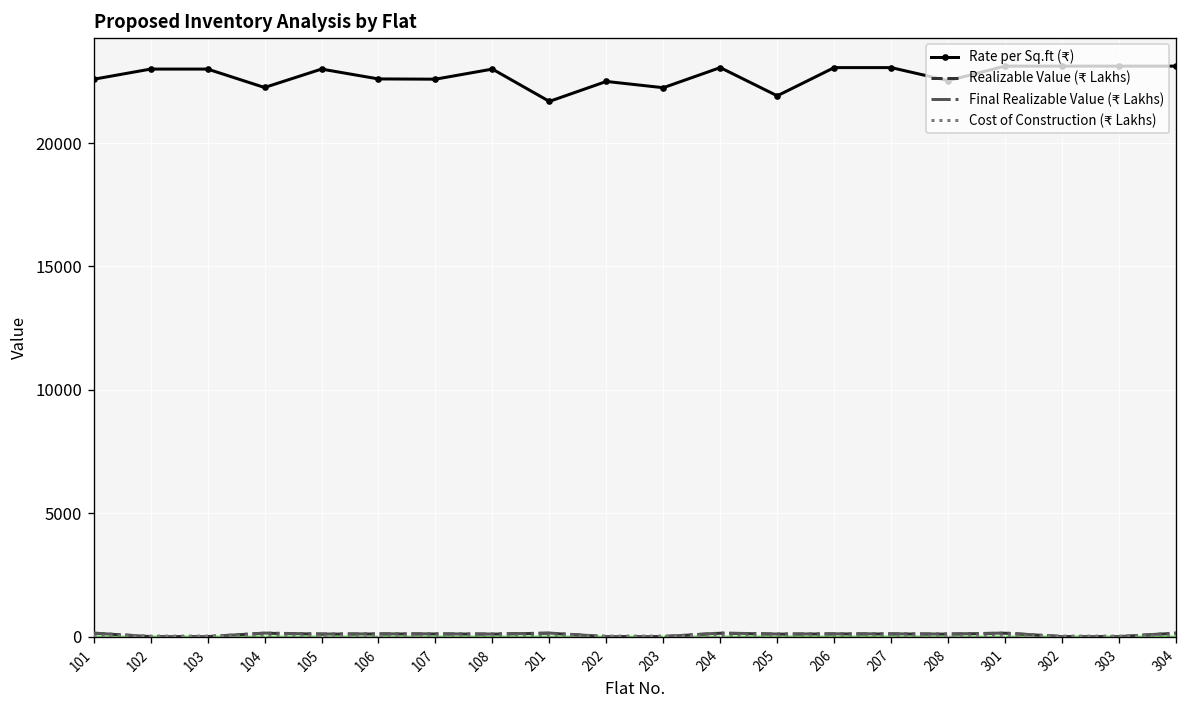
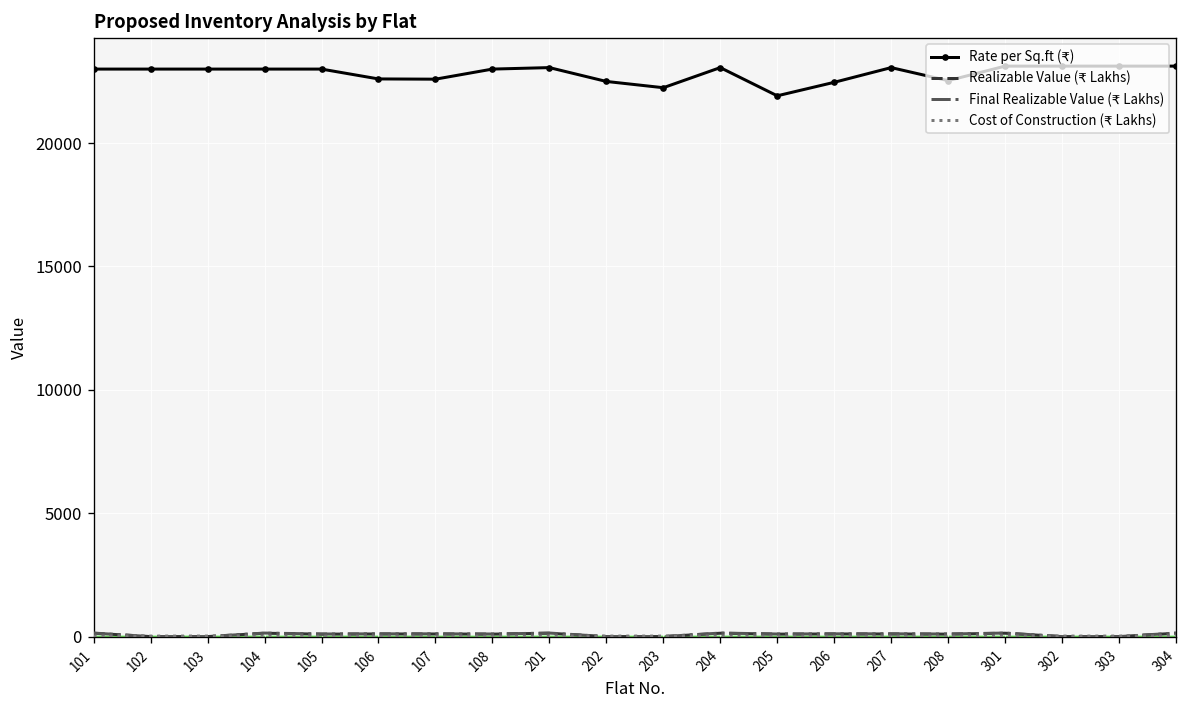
  {
    "Rate per Sq.ft (₹)": {
-     "101": 22600,
+     "101": 23000,
      "102": 23000,
      "103": 23000,
-     "104": 22300,
+     "104": 23000,
      "105": 23000,
      "106": 22600,
      "107": 22600,
      "108": 23000,
-     "201": 21700,
+     "201": 23100,
      "202": 22500,
      "203": 22200,
      "204": 23100,
      "205": 21900,
-     "206": 23100,
+     "206": 22500,
      "207": 23100,
      "304": 23100
    }
  }
